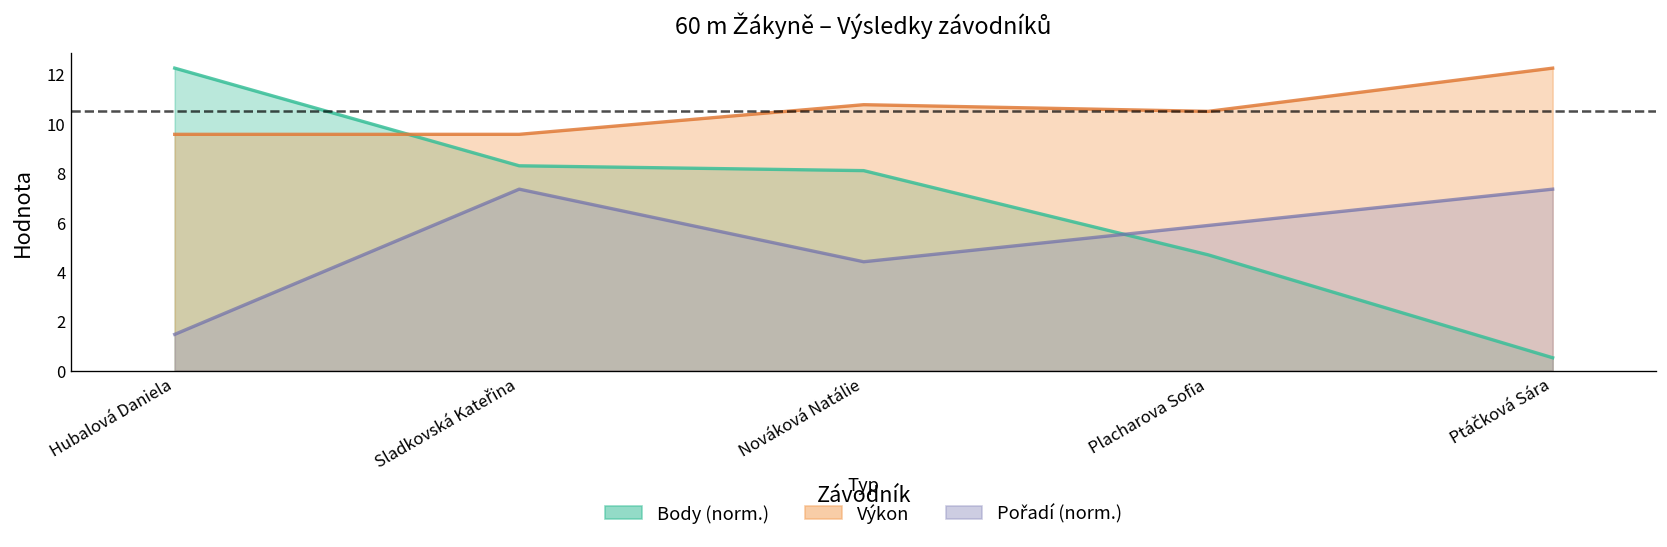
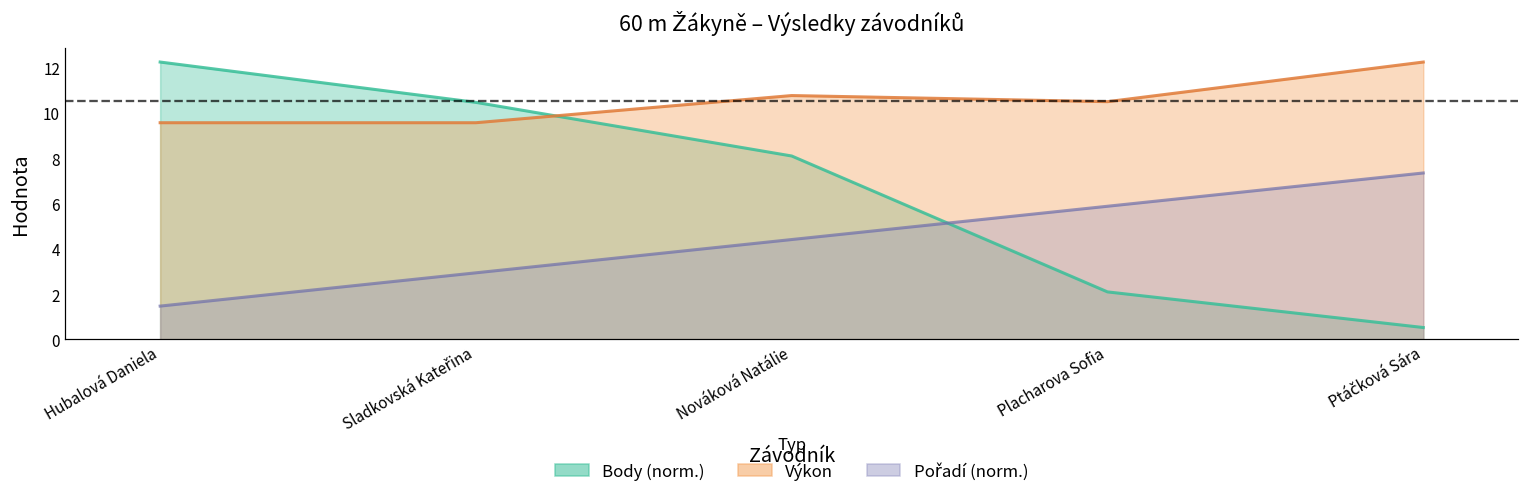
  {
    "Body (norm.)": {
      "Hubalová Daniela": 12.3,
-     "Sladkovská Kateřina": 8.3,
+     "Sladkovská Kateřina": 10.5,
      "Nováková Natálie": 8.1,
-     "Placharova Sofia": 4.7,
+     "Placharova Sofia": 2.1,
      "Ptáčková Sára": 0.5
    },
    "Výkon": {
      "Hubalová Daniela": 9.6,
      "Sladkovská Kateřina": 9.6,
      "Nováková Natálie": 10.8,
      "Placharova Sofia": 10.5,
      "Ptáčková Sára": 12.3
    },
    "Pořadí (norm.)": {
      "Hubalová Daniela": 1.5,
-     "Sladkovská Kateřina": 7.4,
+     "Sladkovská Kateřina": 2.9,
      "Nováková Natálie": 4.4,
      "Placharova Sofia": 5.9,
      "Ptáčková Sára": 7.4
    }
  }
